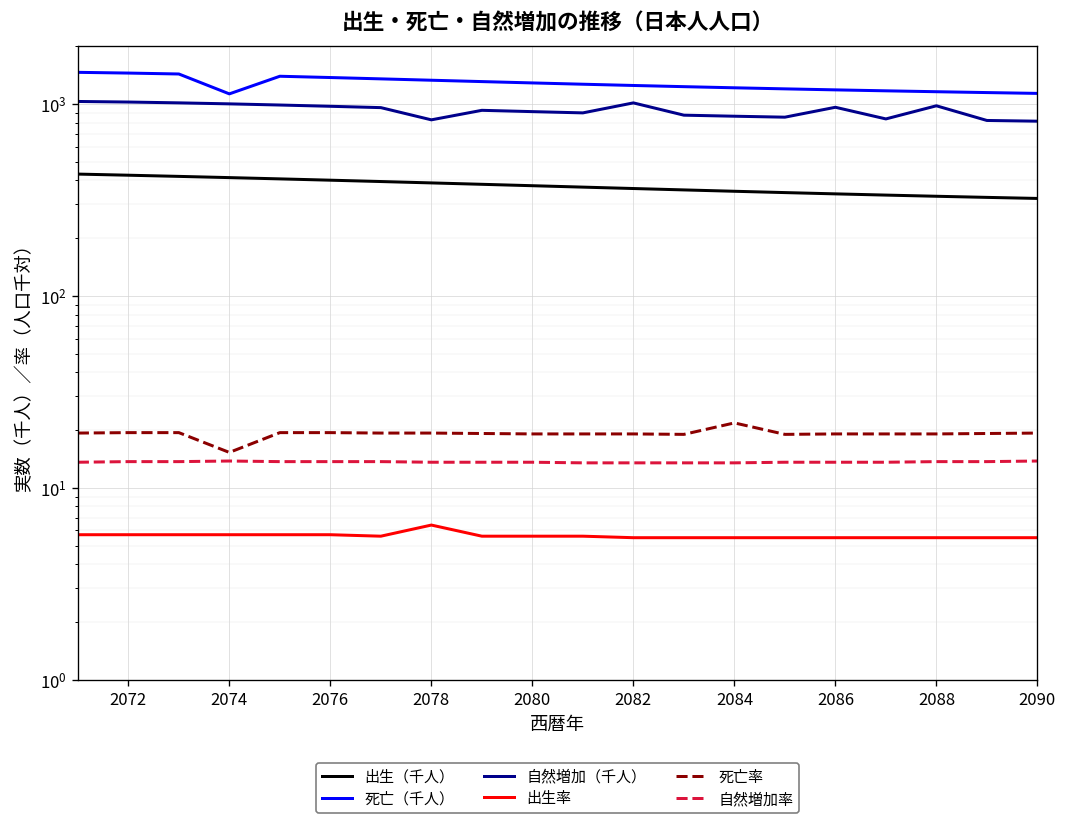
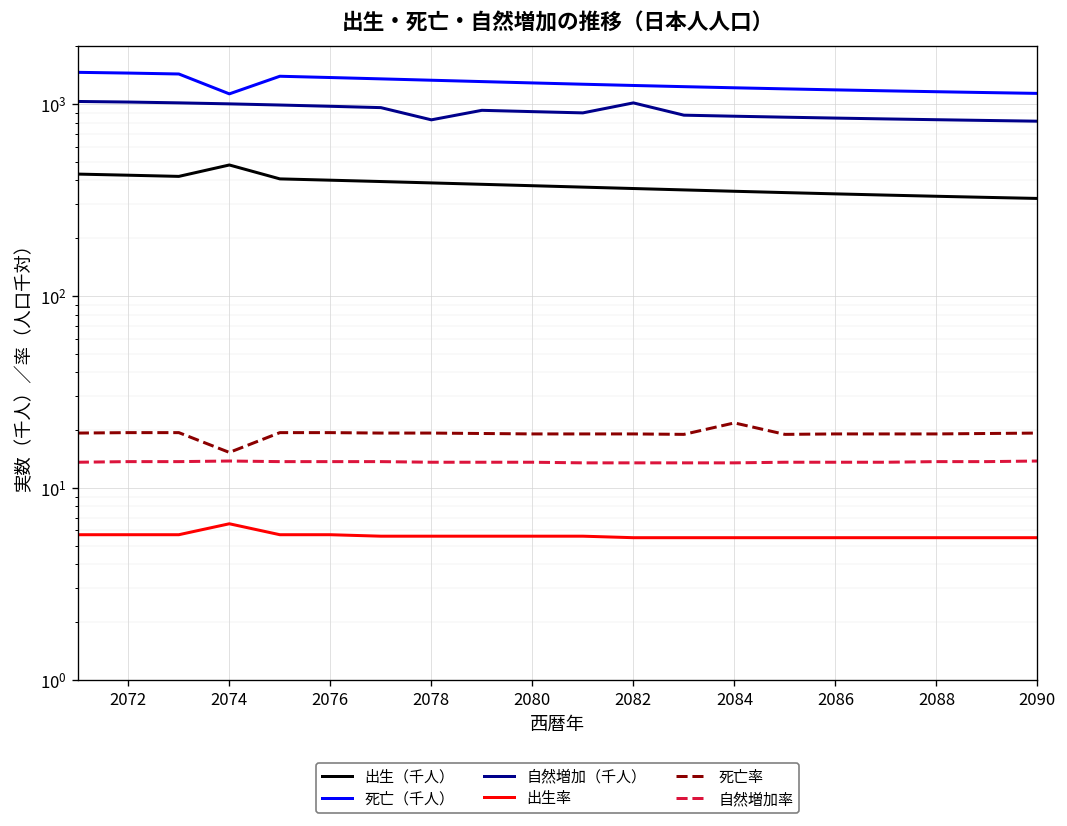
  {
    "出生（千人）": {
      "2072": 430,
-     "2074": 410,
+     "2074": 480,
      "2076": 400,
      "2078": 390,
      "2080": 380,
      "2082": 360,
      "2084": 350,
      "2086": 340,
      "2088": 330,
      "2090": 320
    },
    "死亡（千人）": {
      "2072": 1400,
      "2074": 1100,
      "2076": 1400,
      "2078": 1300,
      "2080": 1300,
      "2082": 1200,
      "2084": 1200,
      "2086": 1200,
      "2088": 1200,
      "2090": 1100
    },
    "自然増加（千人）": {
      "2072": 1000,
      "2074": 1000,
      "2076": 1000,
      "2078": 800,
      "2080": 900,
      "2082": 1000,
      "2084": 900,
-     "2086": 1000,
-     "2088": 1000,
+     "2086": 800,
+     "2088": 800,
      "2090": 800
    },
    "出生率": {
      "2072": 5.7,
-     "2074": 5.7,
+     "2074": 6.5,
      "2076": 5.7,
-     "2078": 6.4,
+     "2078": 5.6,
      "2080": 5.6,
      "2082": 5.5,
      "2084": 5.5,
      "2086": 5.5,
      "2088": 5.5,
      "2090": 5.5
    },
    "死亡率": {
      "2072": 19,
      "2074": 15,
      "2076": 19,
      "2078": 19,
      "2080": 19,
      "2082": 19,
      "2084": 22,
      "2086": 19,
      "2088": 19,
      "2090": 19
    },
    "自然増加率": {
      "2072": 14,
      "2074": 14,
      "2076": 14,
      "2078": 14,
      "2080": 14,
      "2082": 14,
      "2084": 14,
      "2086": 14,
      "2088": 14,
      "2090": 14
    }
  }
